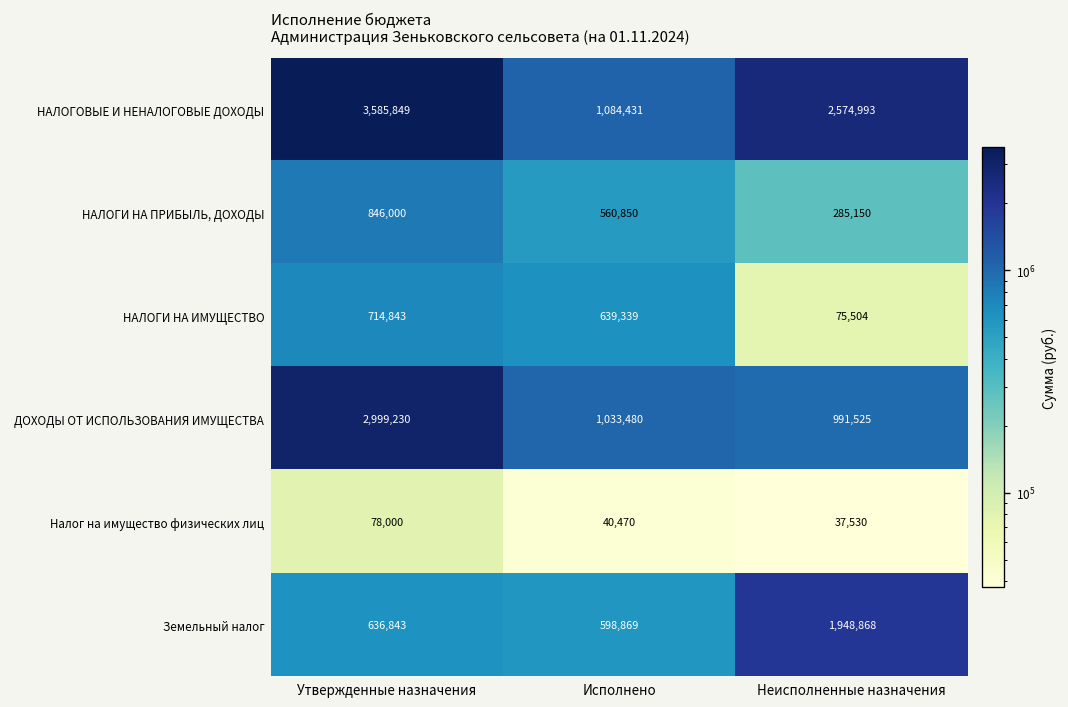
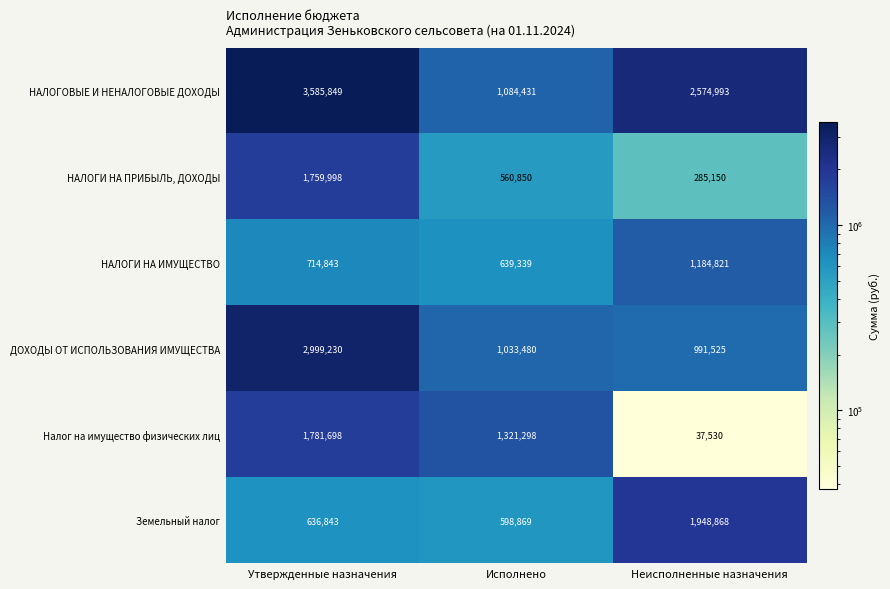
  {
    "НАЛОГОВЫЕ И НЕНАЛОГОВЫЕ ДОХОДЫ": {
      "Утвержденные назначения": "3,585,849",
      "Исполнено": "1,084,431",
      "Неисполненные назначения": "2,574,993"
    },
    "НАЛОГИ НА ПРИБЫЛЬ, ДОХОДЫ": {
-     "Утвержденные назначения": "846,000",
+     "Утвержденные назначения": "1,759,998",
      "Исполнено": "560,850",
      "Неисполненные назначения": "285,150"
    },
    "НАЛОГИ НА ИМУЩЕСТВО": {
      "Утвержденные назначения": "714,843",
      "Исполнено": "639,339",
-     "Неисполненные назначения": "75,504"
+     "Неисполненные назначения": "1,184,821"
    },
    "ДОХОДЫ ОТ ИСПОЛЬЗОВАНИЯ ИМУЩЕСТВА": {
      "Утвержденные назначения": "2,999,230",
      "Исполнено": "1,033,480",
      "Неисполненные назначения": "991,525"
    },
    "Налог на имущество физических лиц": {
-     "Утвержденные назначения": "78,000",
-     "Исполнено": "40,470",
+     "Утвержденные назначения": "1,781,698",
+     "Исполнено": "1,321,298",
      "Неисполненные назначения": "37,530"
    },
    "Земельный налог": {
      "Утвержденные назначения": "636,843",
      "Исполнено": "598,869",
      "Неисполненные назначения": "1,948,868"
    }
  }
